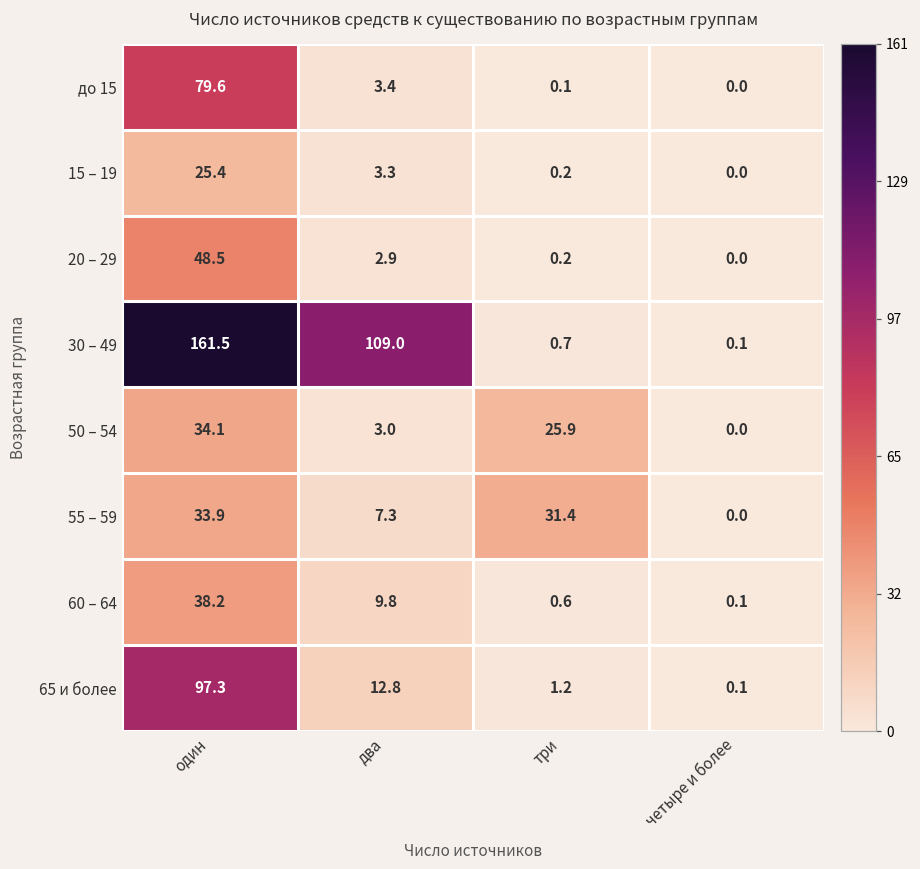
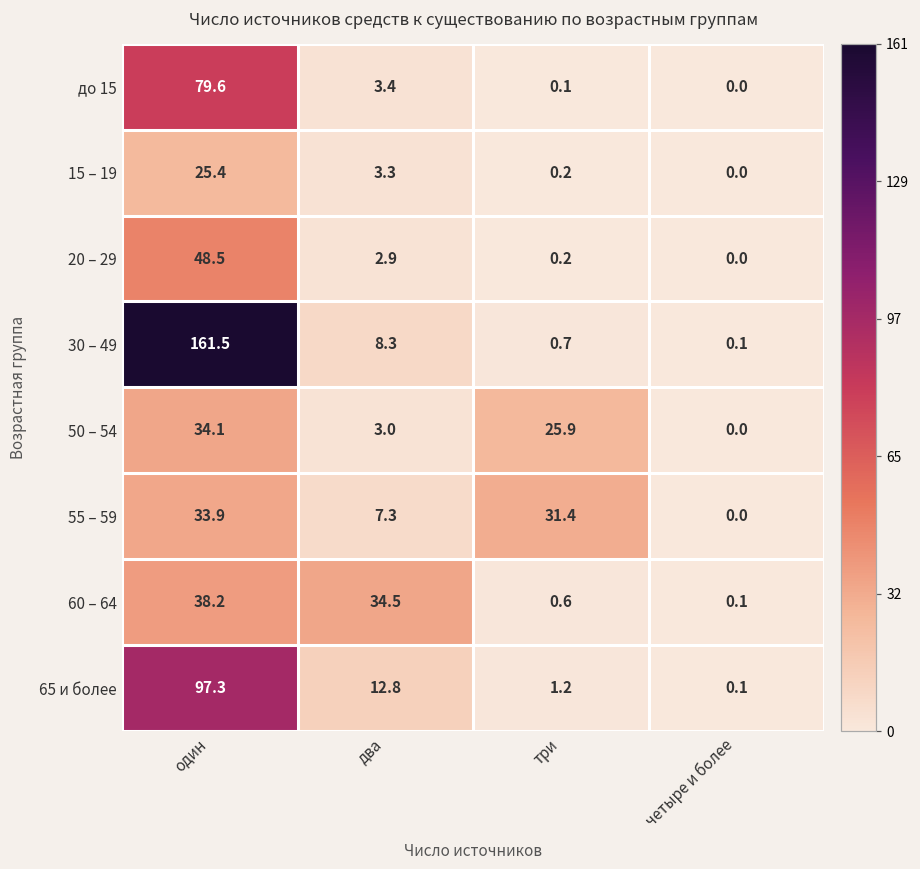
  {
    "до 15": {
      "один": 79.6,
      "два": 3.4,
      "три": 0.1,
      "четыре и более": 0.0
    },
    "15 – 19": {
      "один": 25.4,
      "два": 3.3,
      "три": 0.2,
      "четыре и более": 0.0
    },
    "20 – 29": {
      "один": 48.5,
      "два": 2.9,
      "три": 0.2,
      "четыре и более": 0.0
    },
    "30 – 49": {
      "один": 161.5,
-     "два": 109.0,
+     "два": 8.3,
      "три": 0.7,
      "четыре и более": 0.1
    },
    "50 – 54": {
      "один": 34.1,
      "два": 3.0,
      "три": 25.9,
      "четыре и более": 0.0
    },
    "55 – 59": {
      "один": 33.9,
      "два": 7.3,
      "три": 31.4,
      "четыре и более": 0.0
    },
    "60 – 64": {
      "один": 38.2,
-     "два": 9.8,
+     "два": 34.5,
      "три": 0.6,
      "четыре и более": 0.1
    },
    "65 и более": {
      "один": 97.3,
      "два": 12.8,
      "три": 1.2,
      "четыре и более": 0.1
    }
  }
